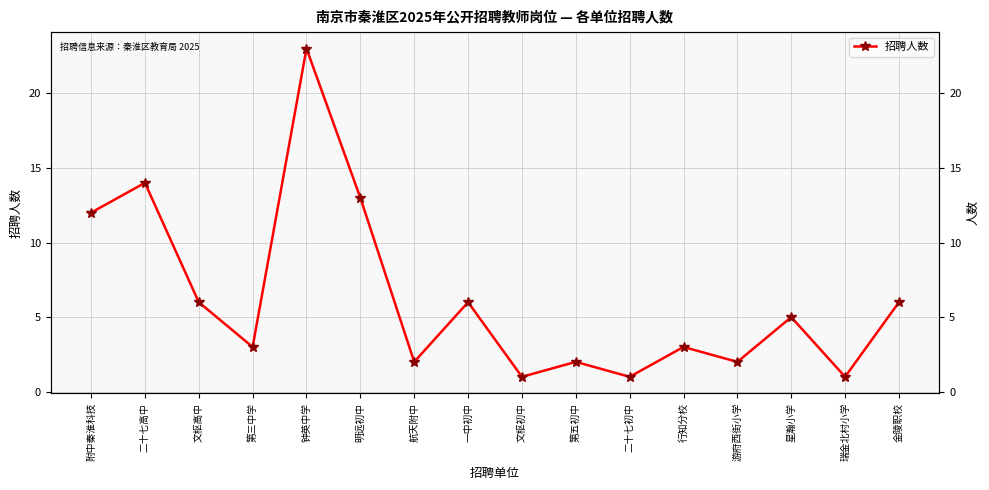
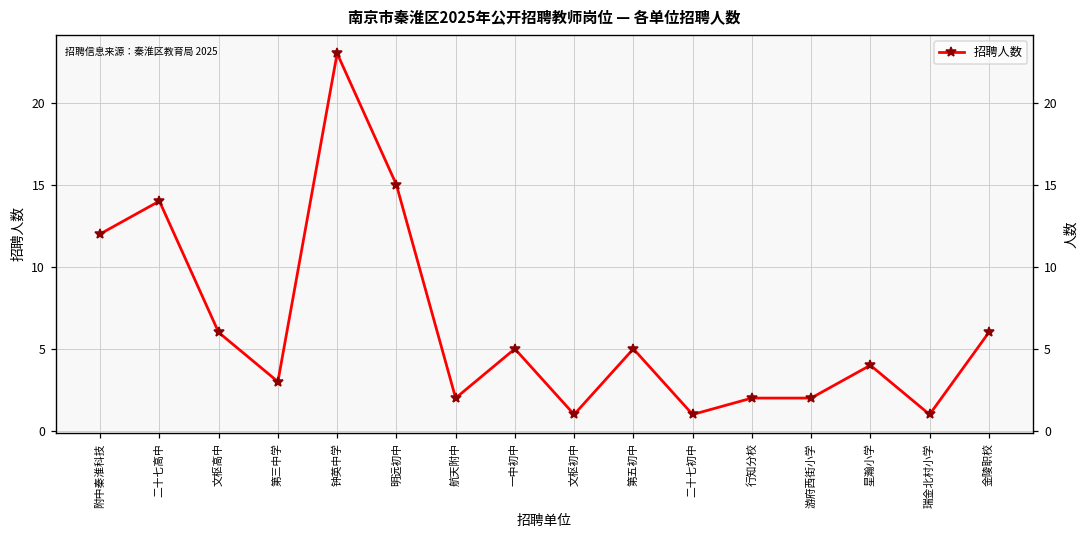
  {
    "附中秦淮科技": 12,
    "二十七高中": 14,
    "文枢高中": 6,
    "第三中学": 3,
    "钟英中学": 23,
-   "明远初中": 13,
+   "明远初中": 15,
    "航天附中": 2,
-   "一中初中": 6,
+   "一中初中": 5,
    "文枢初中": 1,
-   "第五初中": 2,
+   "第五初中": 5,
    "二十七初中": 1,
-   "行知分校": 3,
+   "行知分校": 2,
    "游府西街小学": 2,
-   "星瀚小学": 5,
+   "星瀚小学": 4,
    "瑞金北村小学": 1,
    "金陵职校": 6
  }
